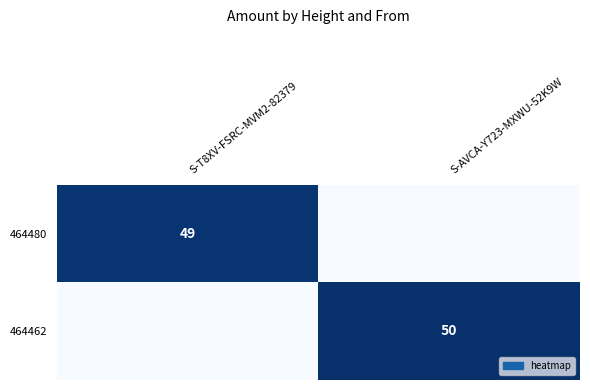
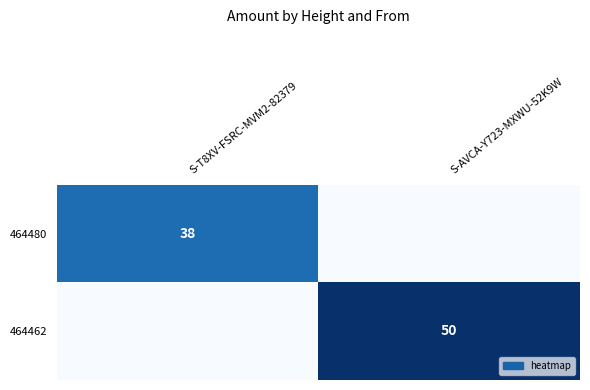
  {
    "464480": {
-     "S-T8XV-FSRC-MVM2-82379": 49
+     "S-T8XV-FSRC-MVM2-82379": 38
    },
    "464462": {
      "S-AVCA-Y723-MXWU-52K9W": 50
    }
  }
